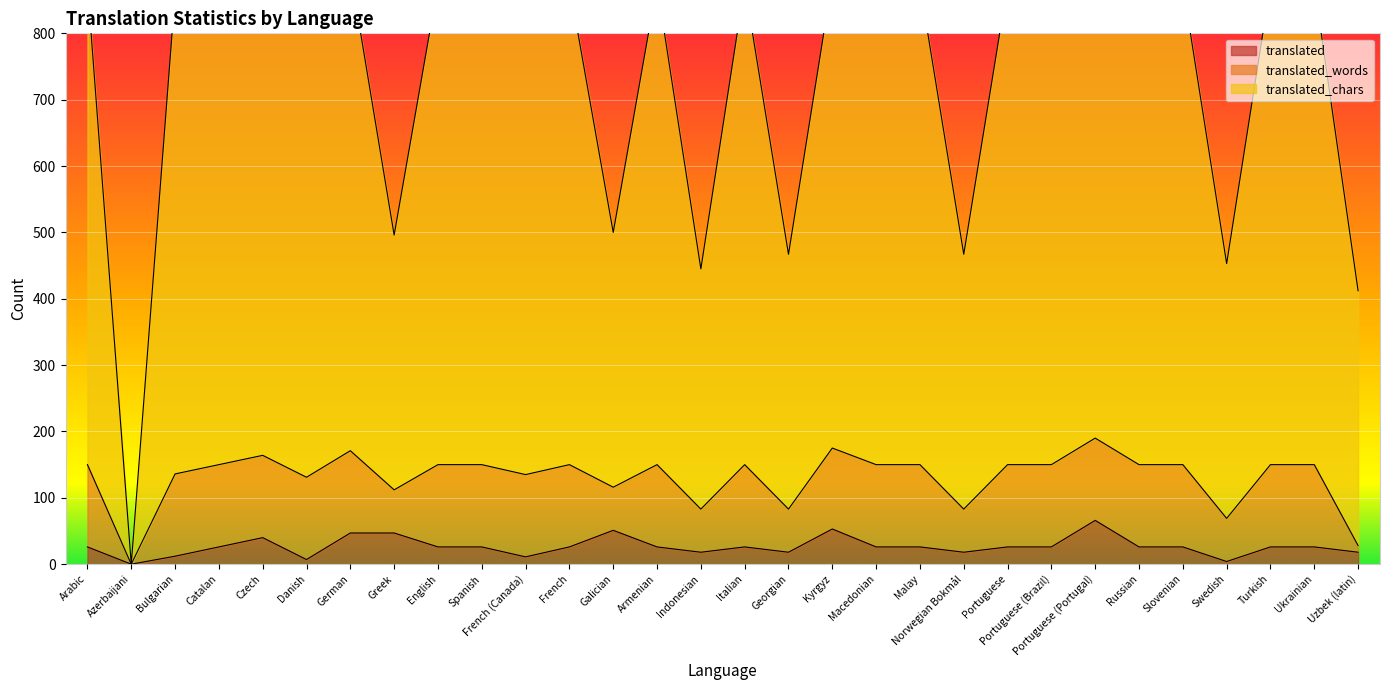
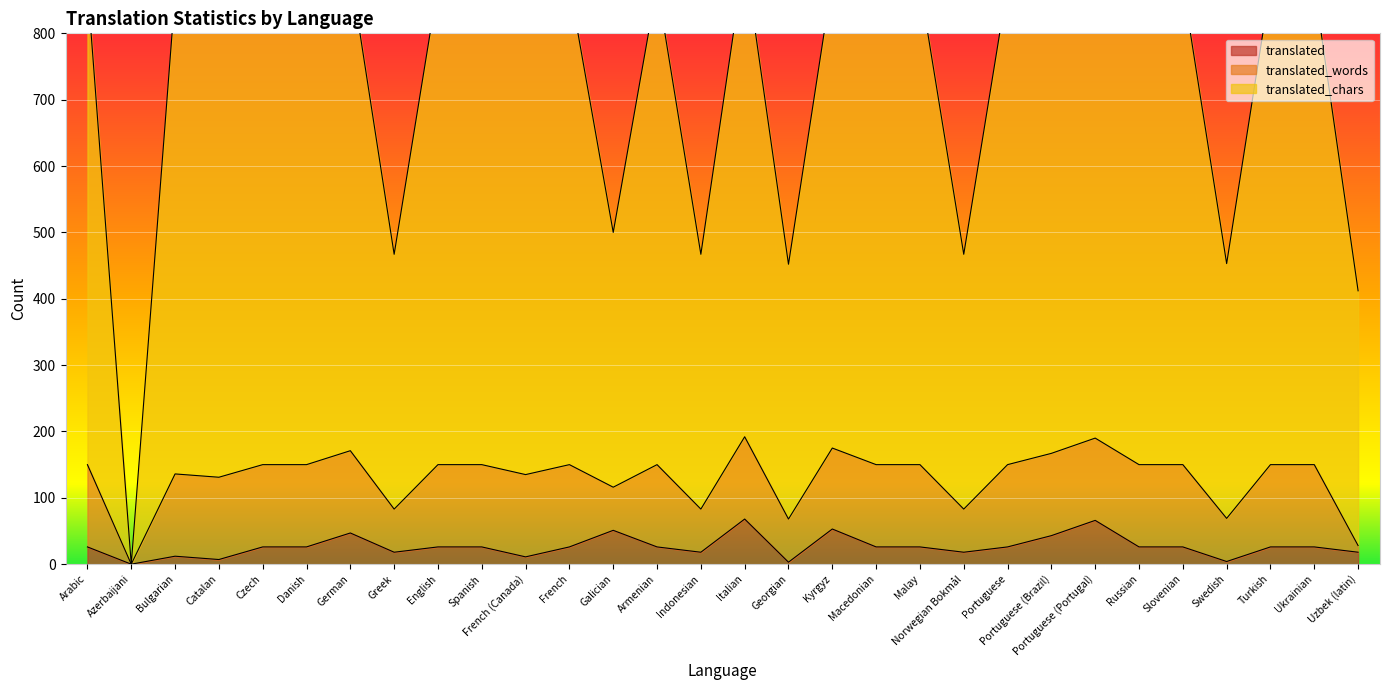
  {
    "translated": {
      "Arabic": 30,
      "Bulgarian": 10,
-     "Catalan": 30,
-     "Czech": 40,
-     "Danish": 10,
+     "Catalan": 10,
+     "Czech": 30,
+     "Danish": 30,
      "German": 50,
-     "Greek": 50,
+     "Greek": 20,
      "English": 30,
      "Spanish": 30,
      "French (Canada)": 10,
      "French": 30,
      "Galician": 50,
      "Armenian": 30,
      "Indonesian": 20,
-     "Italian": 30,
-     "Georgian": 20,
+     "Italian": 70,
+     "Georgian": 0,
      "Kyrgyz": 50,
      "Macedonian": 30,
      "Malay": 30,
      "Norwegian Bokmål": 20,
      "Portuguese": 30,
-     "Portuguese (Brazil)": 30,
+     "Portuguese (Brazil)": 40,
      "Portuguese (Portugal)": 70,
      "Russian": 30,
      "Slovenian": 30,
      "Swedish": 0,
      "Turkish": 30,
      "Ukrainian": 30,
      "Uzbek (latin)": 20
    },
    "translated_words": {
      "Arabic": 120,
      "Bulgarian": 120,
      "Catalan": 120,
      "Czech": 120,
      "Danish": 120,
      "German": 120,
      "Greek": 70,
      "English": 120,
      "Spanish": 120,
      "French (Canada)": 120,
      "French": 120,
      "Galician": 70,
      "Armenian": 120,
      "Indonesian": 70,
      "Italian": 120,
      "Georgian": 70,
      "Kyrgyz": 120,
      "Macedonian": 120,
      "Malay": 120,
      "Norwegian Bokmål": 70,
      "Portuguese": 120,
      "Portuguese (Brazil)": 120,
      "Portuguese (Portugal)": 120,
      "Russian": 120,
      "Slovenian": 120,
      "Swedish": 70,
      "Turkish": 120,
      "Ukrainian": 120,
      "Uzbek (latin)": 10
    },
    "translated_chars": {
      "Greek": 380,
      "Galician": 380,
-     "Indonesian": 360,
+     "Indonesian": 380,
      "Georgian": 380,
      "Norwegian Bokmål": 380,
      "Swedish": 380,
      "Uzbek (latin)": 380
    }
  }
